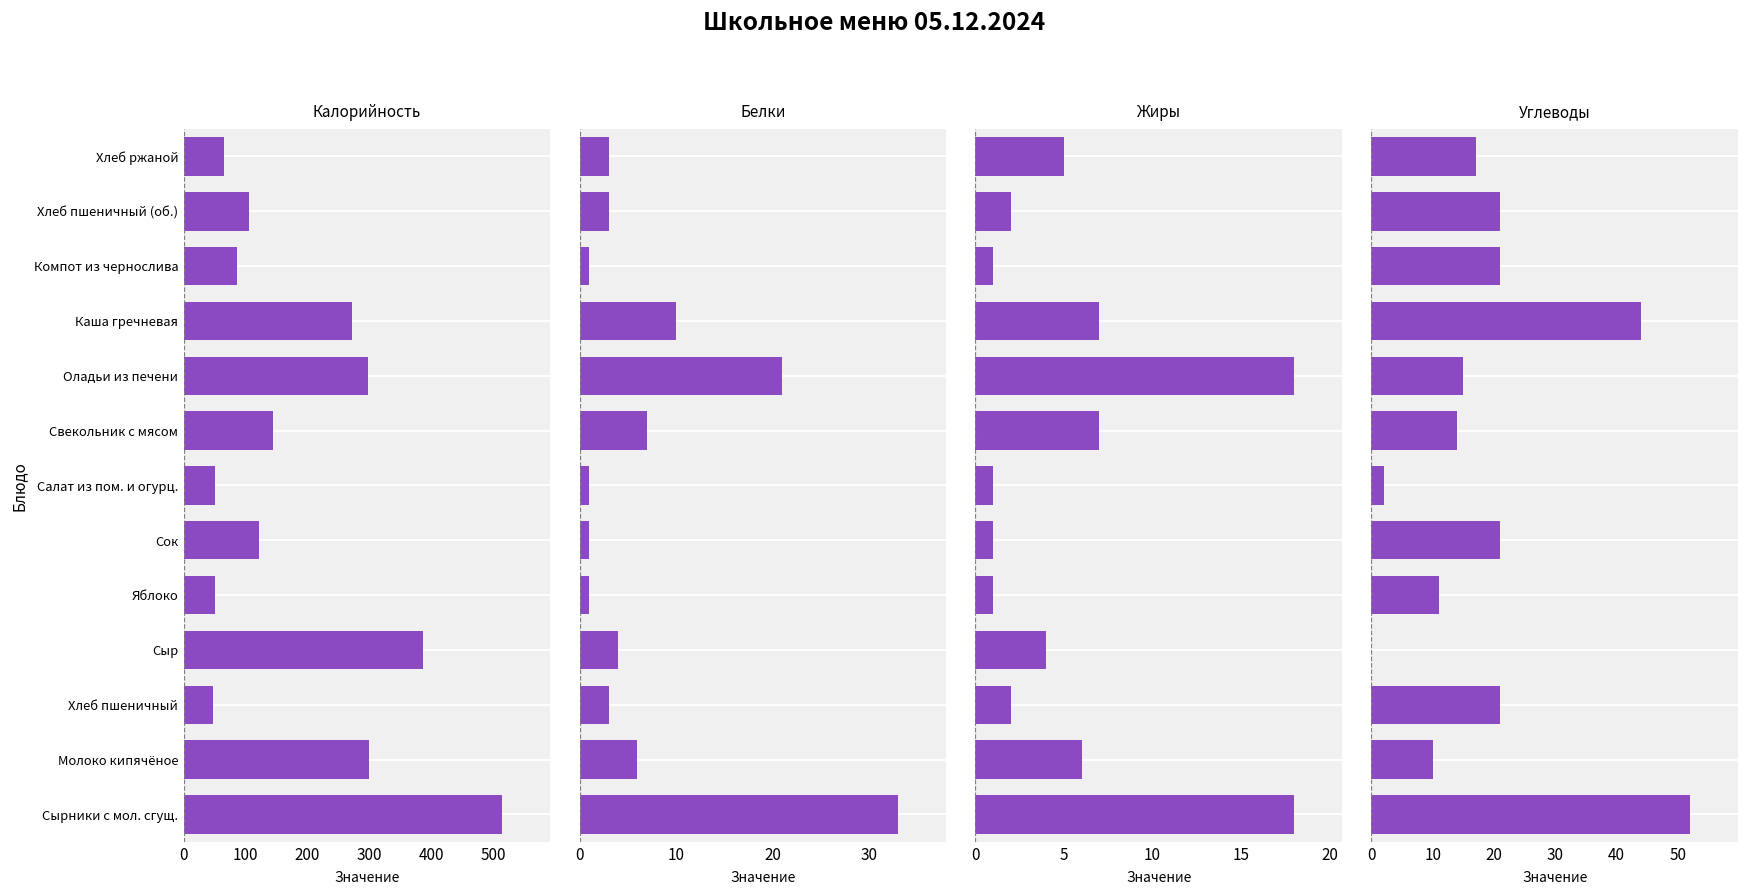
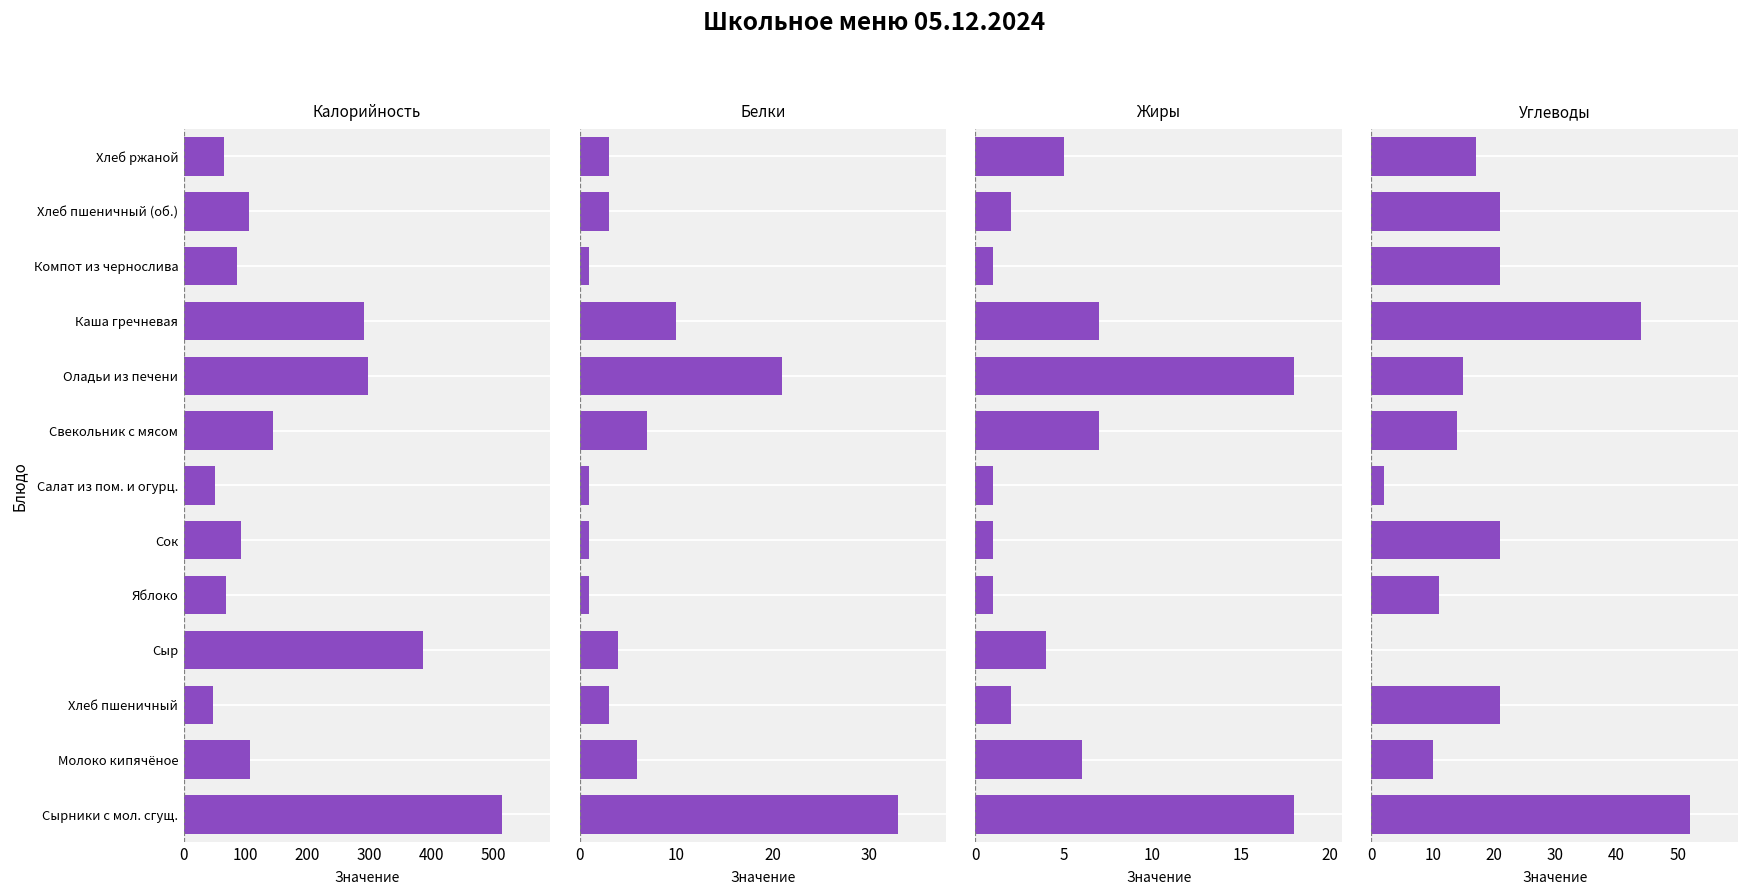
  {
    "Калорийность": {
      "Хлеб ржаной": 70,
      "Хлеб пшеничный (об.)": 110,
      "Компот из чернослива": 90,
-     "Каша гречневая": 270,
+     "Каша гречневая": 290,
      "Оладьи из печени": 300,
      "Свекольник с мясом": 150,
      "Салат из пом. и огурц.": 50,
-     "Сок": 120,
-     "Яблоко": 50,
+     "Сок": 90,
+     "Яблоко": 70,
      "Сыр": 390,
      "Хлеб пшеничный": 50,
-     "Молоко кипячёное": 300,
+     "Молоко кипячёное": 110,
      "Сырники с мол. сгущ.": 520
    }
  }
